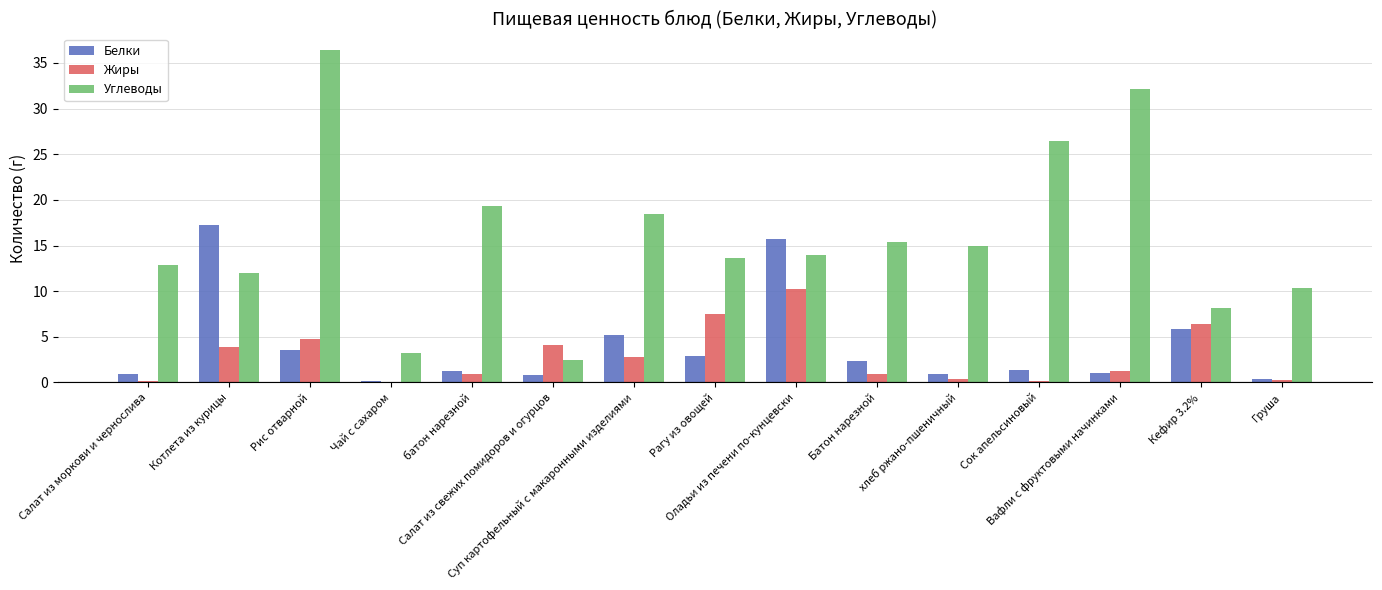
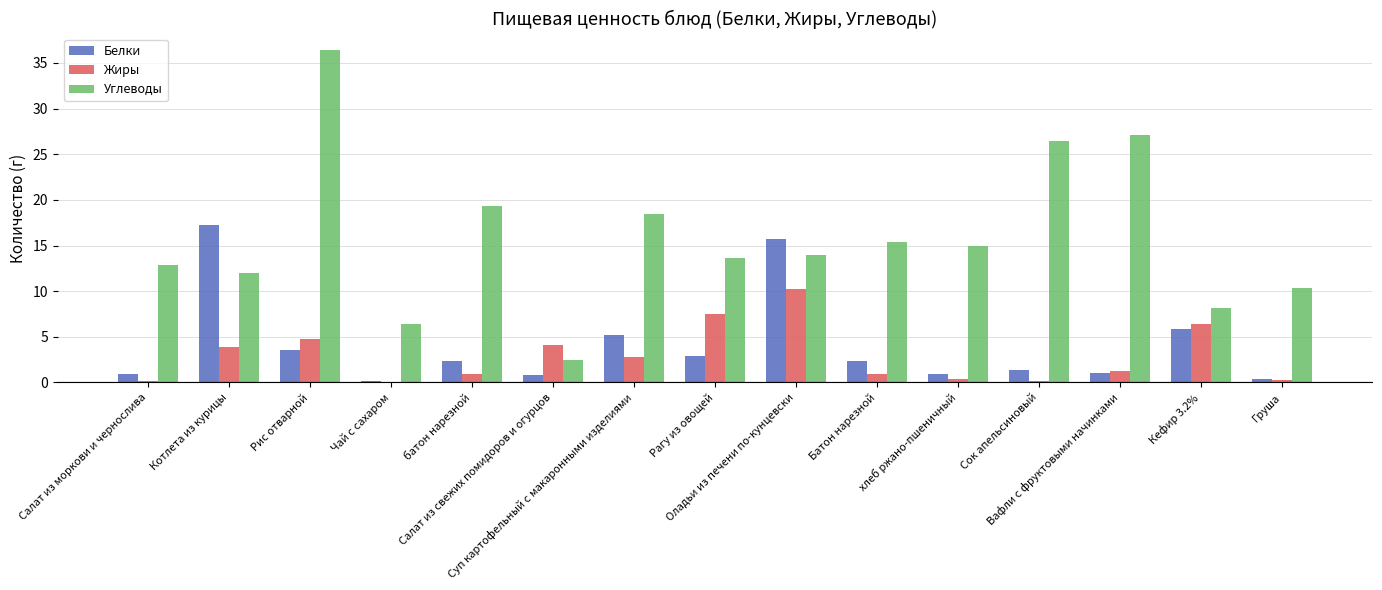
  {
    "Белки": {
      "Салат из моркови и чернослива": 1,
      "Котлета из курицы": 17,
      "Рис отварной": 4,
-     "батон нарезной": 1,
+     "батон нарезной": 2,
      "Салат из свежих помидоров и огурцов": 1,
      "Суп картофельный с макаронными изделиями": 5,
      "Рагу из овощей": 3,
      "Оладьи из печени по-кунцевски": 16,
      "Батон нарезной": 2,
      "хлеб ржано-пшеничный": 1,
      "Сок апельсиновый": 1,
      "Вафли с фруктовыми начинками": 1,
      "Кефир 3.2%": 6,
      "Груша": 0
    },
    "Жиры": {
      "Котлета из курицы": 4,
      "Рис отварной": 5,
      "Чай с сахаром": 0,
      "батон нарезной": 1,
      "Салат из свежих помидоров и огурцов": 4,
      "Суп картофельный с макаронными изделиями": 3,
      "Рагу из овощей": 8,
      "Оладьи из печени по-кунцевски": 10,
      "Батон нарезной": 1,
      "хлеб ржано-пшеничный": 0,
      "Вафли с фруктовыми начинками": 1,
      "Кефир 3.2%": 6,
      "Груша": 0
    },
    "Углеводы": {
      "Салат из моркови и чернослива": 13,
      "Котлета из курицы": 12,
      "Рис отварной": 36,
-     "Чай с сахаром": 3,
+     "Чай с сахаром": 6,
      "батон нарезной": 19,
      "Салат из свежих помидоров и огурцов": 3,
      "Суп картофельный с макаронными изделиями": 19,
      "Рагу из овощей": 14,
      "Оладьи из печени по-кунцевски": 14,
      "Батон нарезной": 15,
      "хлеб ржано-пшеничный": 15,
      "Сок апельсиновый": 26,
-     "Вафли с фруктовыми начинками": 32,
+     "Вафли с фруктовыми начинками": 27,
      "Кефир 3.2%": 8,
      "Груша": 10
    }
  }
